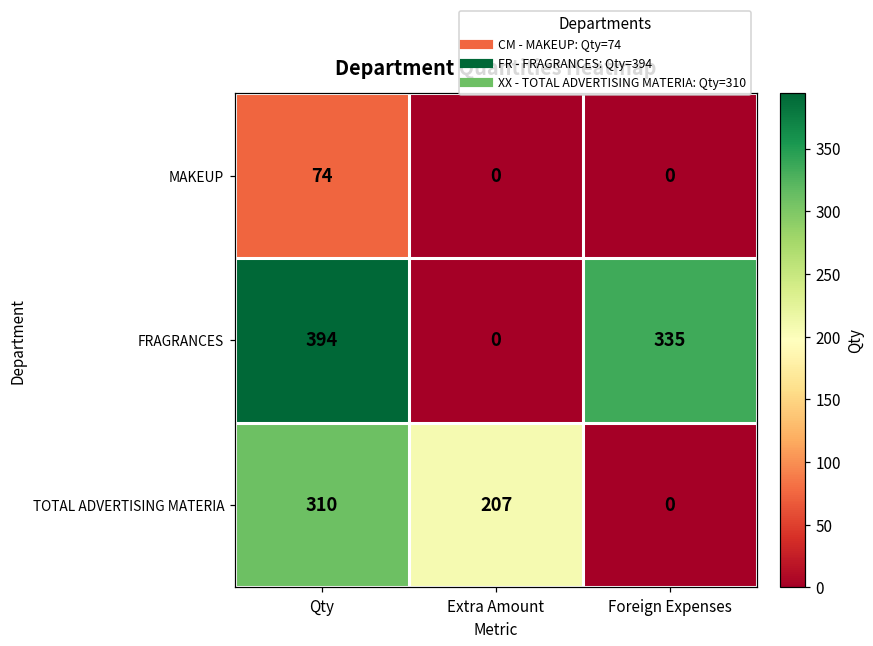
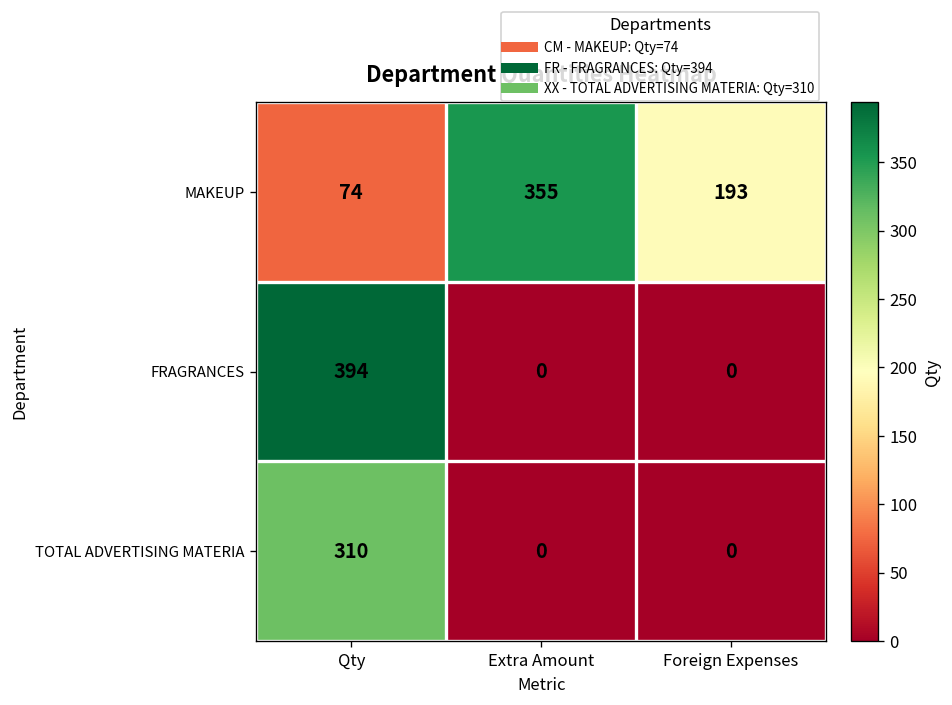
  {
    "MAKEUP": {
      "Qty": 74,
-     "Extra Amount": 0,
-     "Foreign Expenses": 0
+     "Extra Amount": 355,
+     "Foreign Expenses": 193
    },
    "FRAGRANCES": {
      "Qty": 394,
      "Extra Amount": 0,
-     "Foreign Expenses": 335
+     "Foreign Expenses": 0
    },
    "TOTAL ADVERTISING MATERIA": {
      "Qty": 310,
-     "Extra Amount": 207,
+     "Extra Amount": 0,
      "Foreign Expenses": 0
    }
  }
